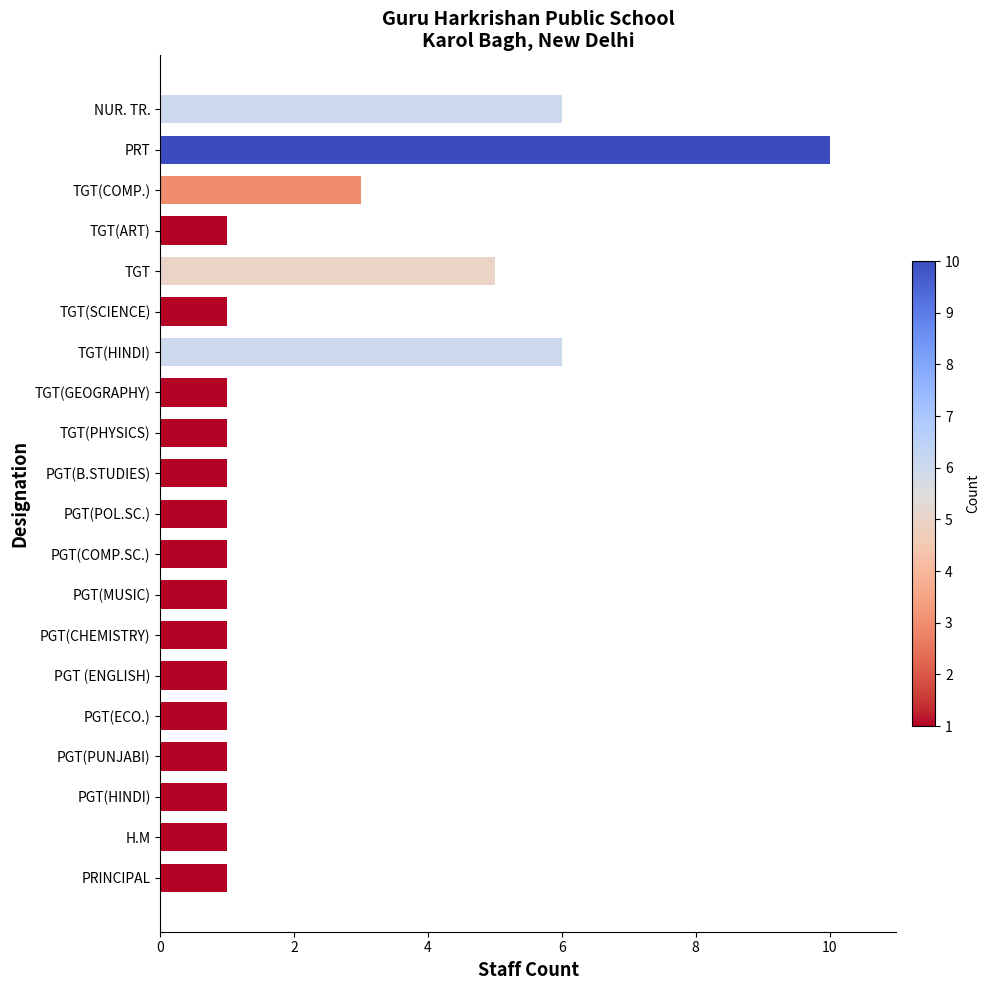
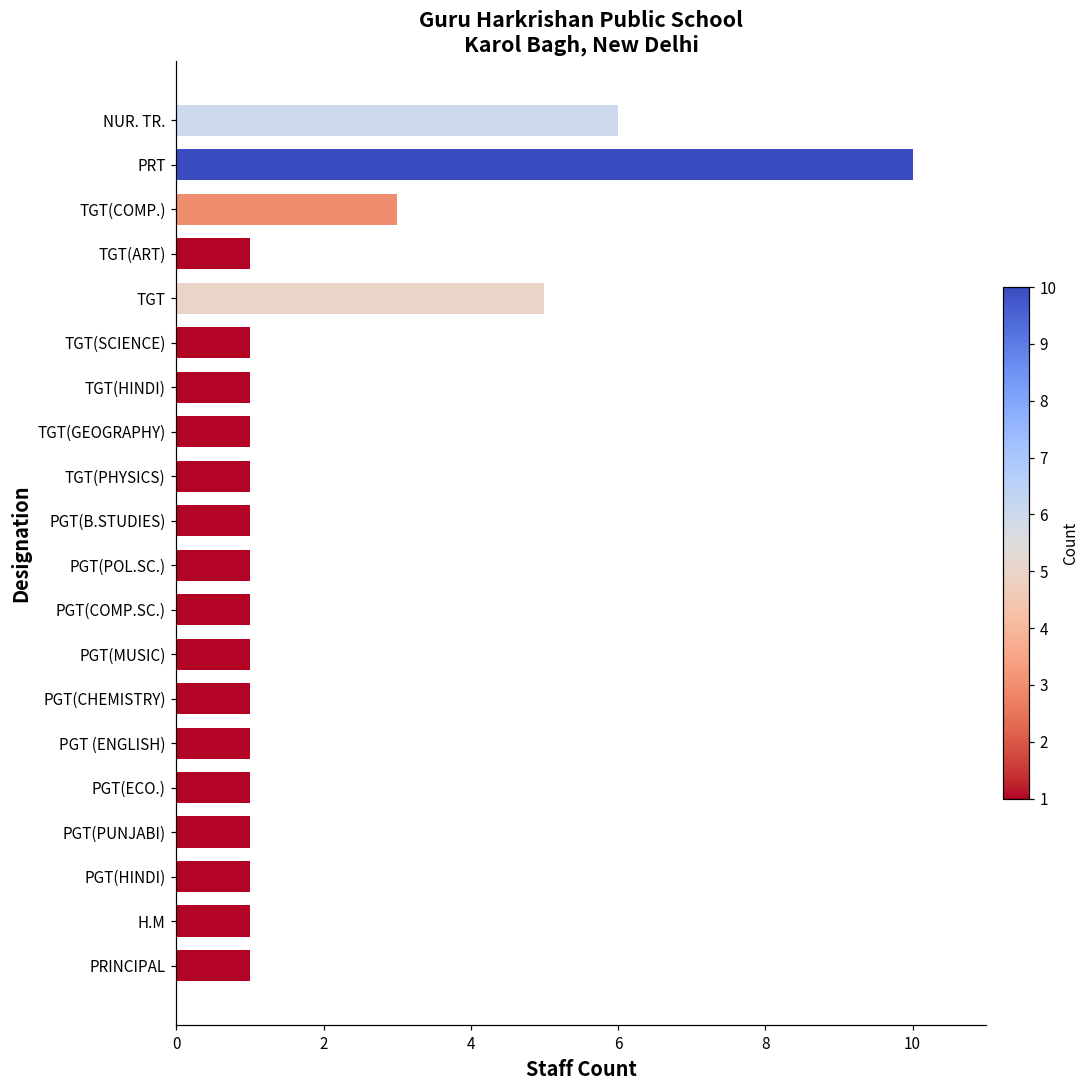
  {
    "NUR. TR.": 6,
    "PRT": 10,
    "TGT(COMP.)": 3,
    "TGT(ART)": 1,
    "TGT": 5,
    "TGT(SCIENCE)": 1,
-   "TGT(HINDI)": 6,
+   "TGT(HINDI)": 1,
    "TGT(GEOGRAPHY)": 1,
    "TGT(PHYSICS)": 1,
    "PGT(B.STUDIES)": 1,
    "PGT(POL.SC.)": 1,
    "PGT(COMP.SC.)": 1,
    "PGT(MUSIC)": 1,
    "PGT(CHEMISTRY)": 1,
    "PGT (ENGLISH)": 1,
    "PGT(ECO.)": 1,
    "PGT(PUNJABI)": 1,
    "PGT(HINDI)": 1,
    "H.M": 1,
    "PRINCIPAL": 1
  }
